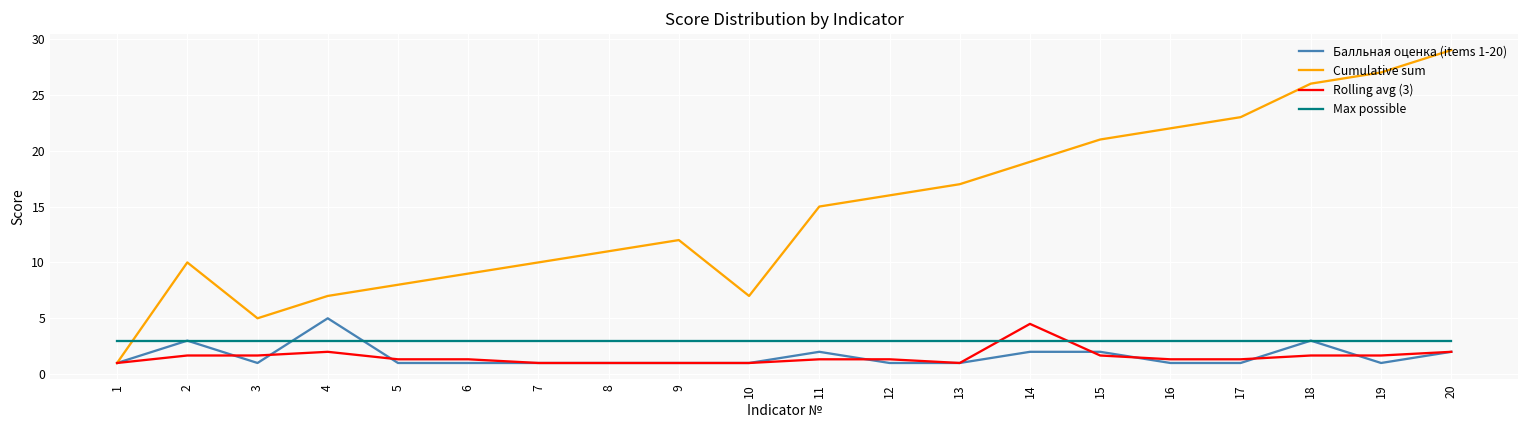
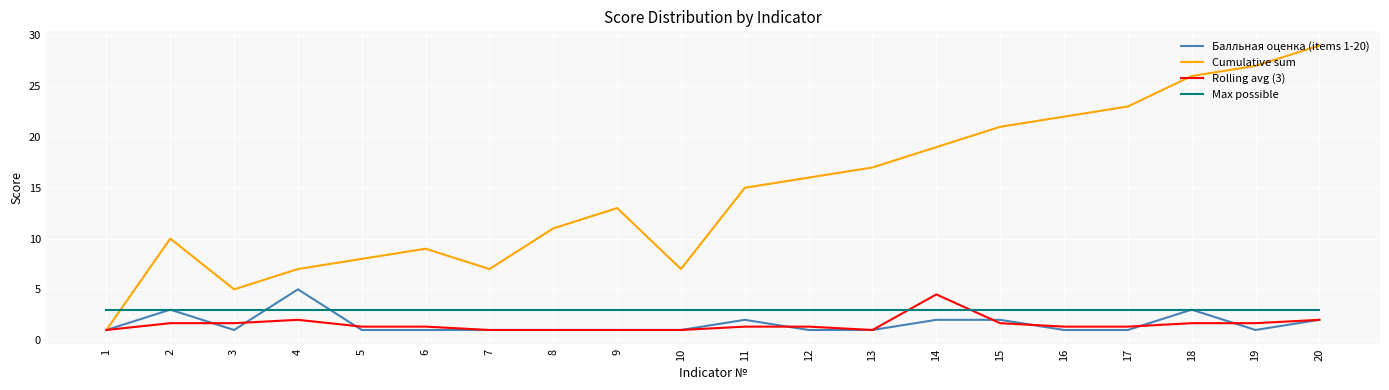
  {
    "Балльная оценка (items 1-20)": {
      "3": 1,
      "4": 5,
      "5": 1,
      "6": 1,
      "11": 2,
      "12": 1,
      "14": 2,
      "15": 2,
      "16": 1,
      "17": 1,
      "19": 1
    },
    "Cumulative sum": {
      "2": 10,
      "3": 5,
      "4": 7,
      "5": 8,
      "6": 9,
-     "7": 10,
+     "7": 7,
      "8": 11,
-     "9": 12,
+     "9": 13,
      "10": 7,
      "11": 15,
      "12": 16,
      "13": 17,
      "14": 19,
      "15": 21,
      "16": 22,
      "17": 23,
      "18": 26,
      "19": 27,
      "20": 29
    },
    "Rolling avg (3)": {
      "2": 1.7,
      "3": 1.7,
      "4": 2,
      "5": 1.3,
      "6": 1.3,
      "11": 1.3,
      "12": 1.3,
      "14": 4.5,
      "15": 1.7,
      "16": 1.3,
      "17": 1.3,
      "18": 1.7,
      "19": 1.7
    },
    "Max possible": {
      "1": 3,
      "3": 3,
      "4": 3,
      "5": 3,
      "6": 3,
      "7": 3,
      "8": 3,
      "9": 3,
      "10": 3,
      "11": 3,
      "12": 3,
      "13": 3,
      "14": 3,
      "15": 3,
      "16": 3,
      "17": 3,
      "19": 3,
      "20": 3
    }
  }
